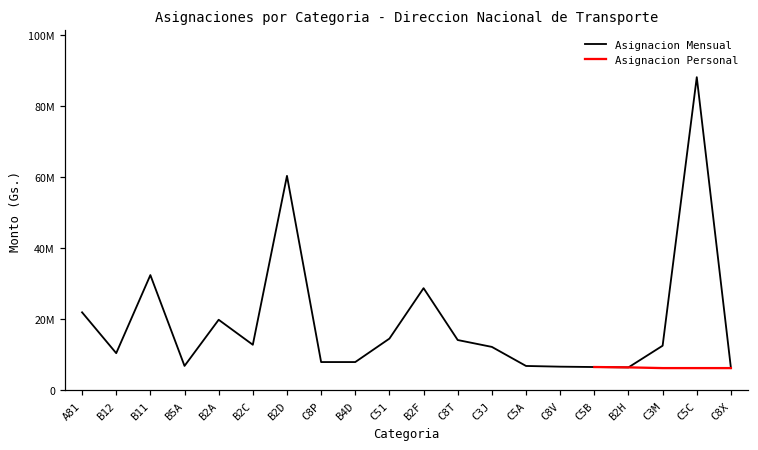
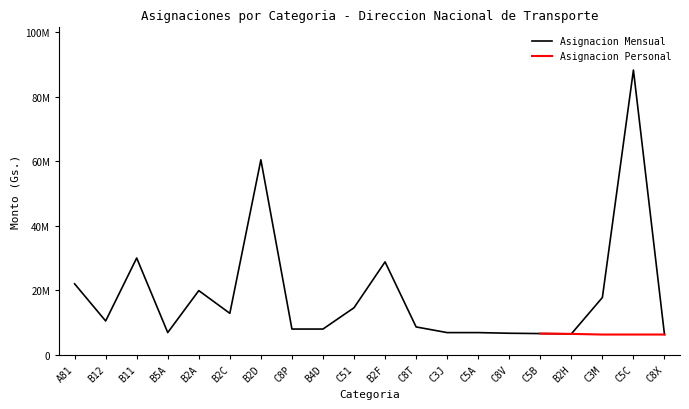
  {
    "Asignacion Mensual": {
      "A81": 22000000,
      "B12": 11000000,
-     "B11": 32000000,
+     "B11": 30000000,
      "B5A": 7000000,
      "B2A": 20000000,
      "B2C": 13000000,
      "B2D": 60000000,
      "C8P": 8000000,
      "B4D": 8000000,
      "C51": 15000000,
      "B2F": 29000000,
-     "C8T": 14000000,
-     "C3J": 12000000,
+     "C8T": 9000000,
+     "C3J": 7000000,
      "C5A": 7000000,
      "C8V": 7000000,
-     "C3M": 13000000,
+     "C3M": 18000000,
      "C5C": 88000000
    },
    "Asignacion Personal": {
      "C3M": 6000000,
      "C5C": 6000000
    }
  }
